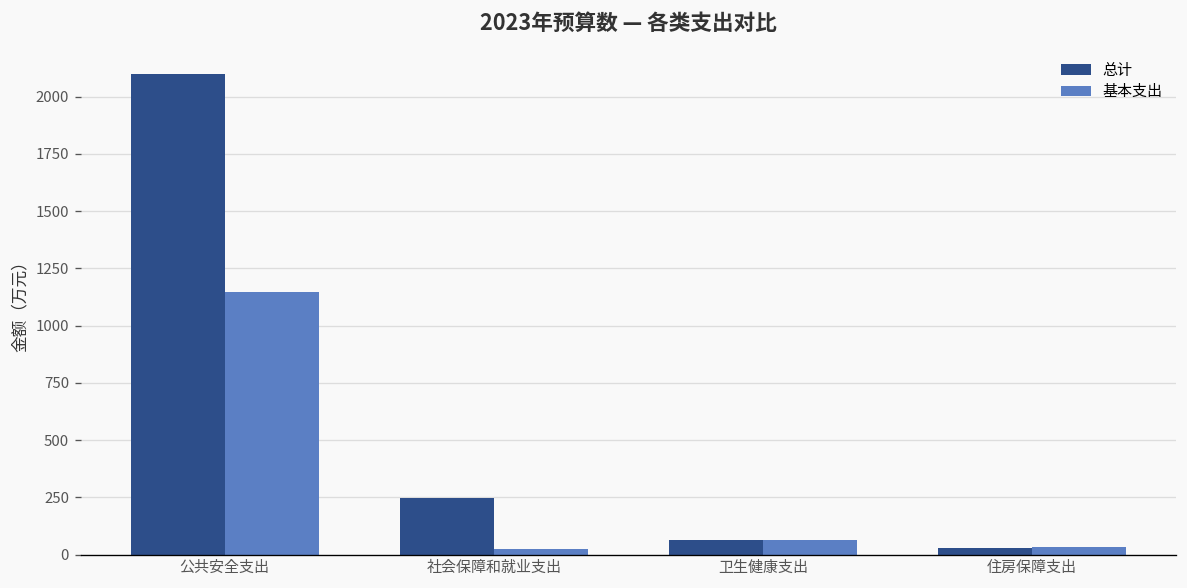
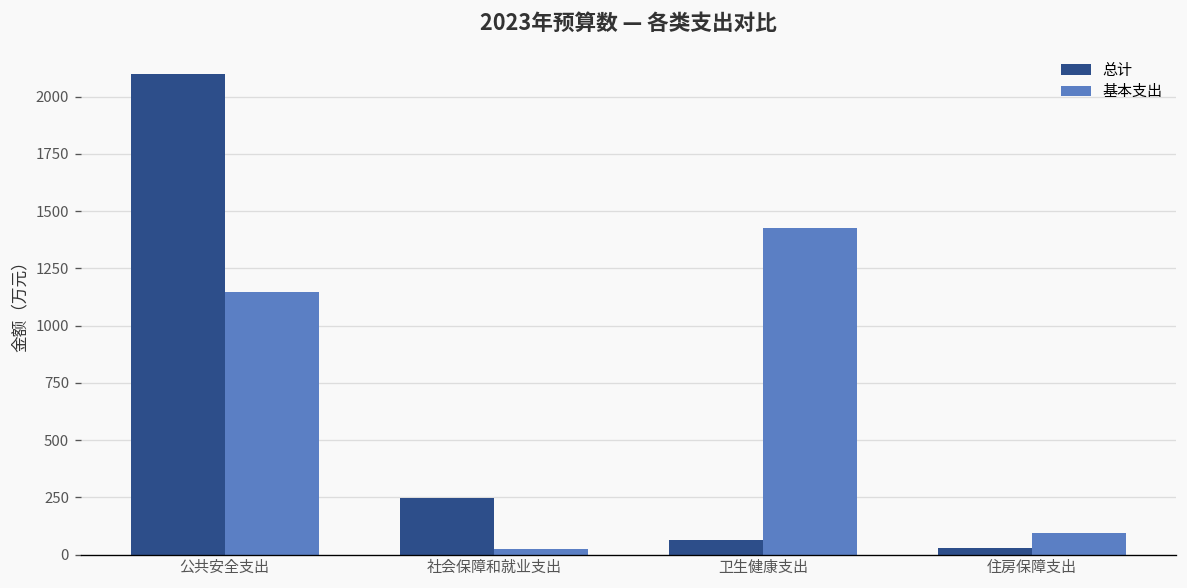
  {
    "总计": {
      "公共安全支出": 2100,
      "社会保障和就业支出": 250,
      "卫生健康支出": 60,
      "住房保障支出": 30
    },
    "基本支出": {
      "公共安全支出": 1150,
      "社会保障和就业支出": 20,
-     "卫生健康支出": 60,
-     "住房保障支出": 30
+     "卫生健康支出": 1420,
+     "住房保障支出": 90
    }
  }
